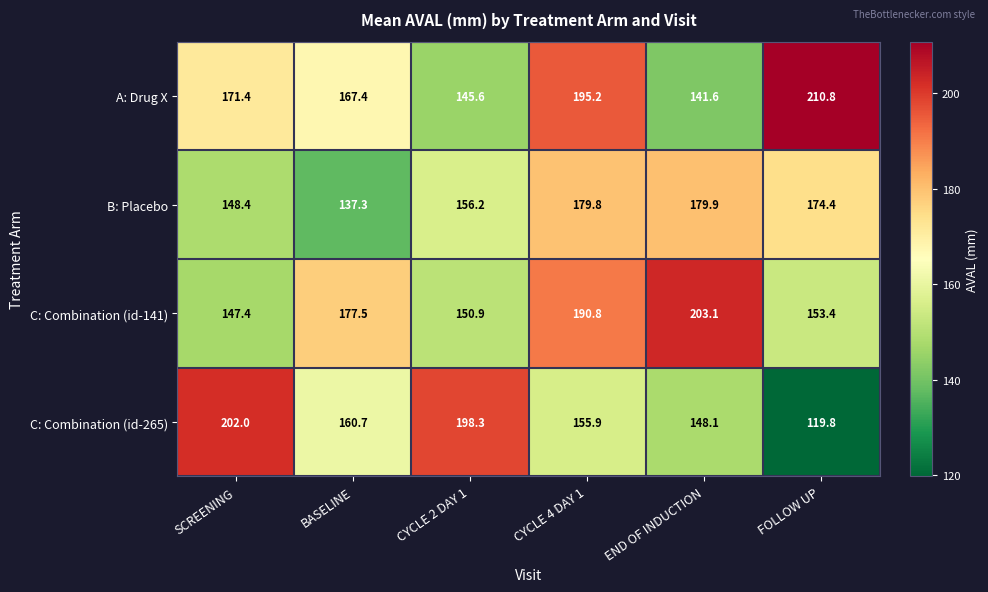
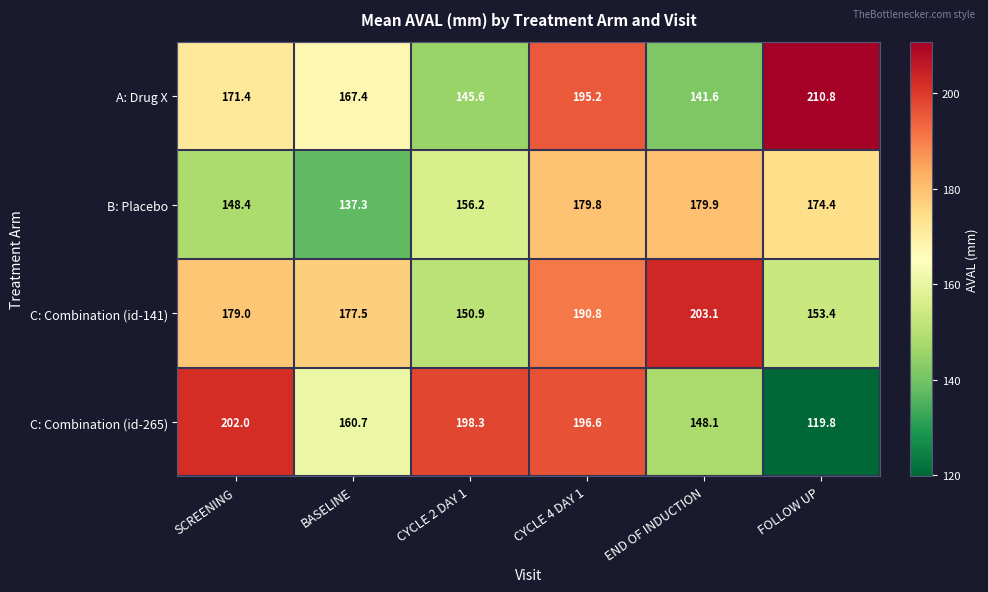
  {
    "A: Drug X": {
      "SCREENING": 171.4,
      "BASELINE": 167.4,
      "CYCLE 2 DAY 1": 145.6,
      "CYCLE 4 DAY 1": 195.2,
      "END OF INDUCTION": 141.6,
      "FOLLOW UP": 210.8
    },
    "B: Placebo": {
      "SCREENING": 148.4,
      "BASELINE": 137.3,
      "CYCLE 2 DAY 1": 156.2,
      "CYCLE 4 DAY 1": 179.8,
      "END OF INDUCTION": 179.9,
      "FOLLOW UP": 174.4
    },
    "C: Combination (id-141)": {
-     "SCREENING": 147.4,
+     "SCREENING": 179.0,
      "BASELINE": 177.5,
      "CYCLE 2 DAY 1": 150.9,
      "CYCLE 4 DAY 1": 190.8,
      "END OF INDUCTION": 203.1,
      "FOLLOW UP": 153.4
    },
    "C: Combination (id-265)": {
      "SCREENING": 202.0,
      "BASELINE": 160.7,
      "CYCLE 2 DAY 1": 198.3,
-     "CYCLE 4 DAY 1": 155.9,
+     "CYCLE 4 DAY 1": 196.6,
      "END OF INDUCTION": 148.1,
      "FOLLOW UP": 119.8
    }
  }
